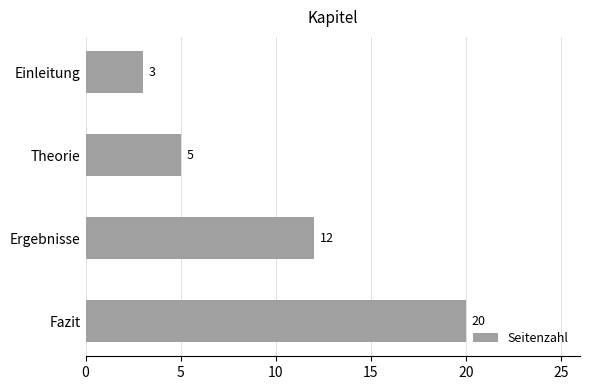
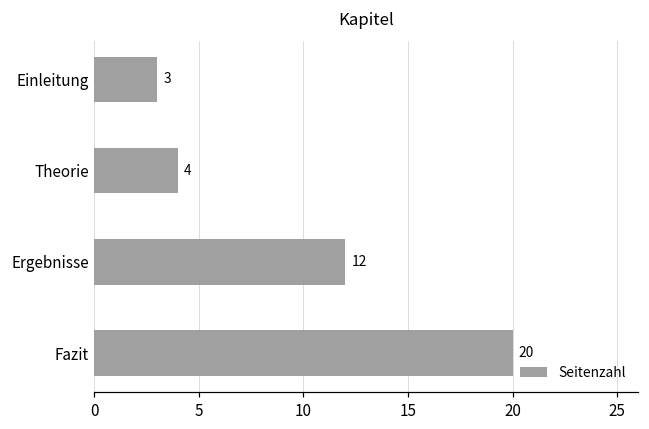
  {
    "Einleitung": 3,
-   "Theorie": 5,
+   "Theorie": 4,
    "Ergebnisse": 12,
    "Fazit": 20
  }
